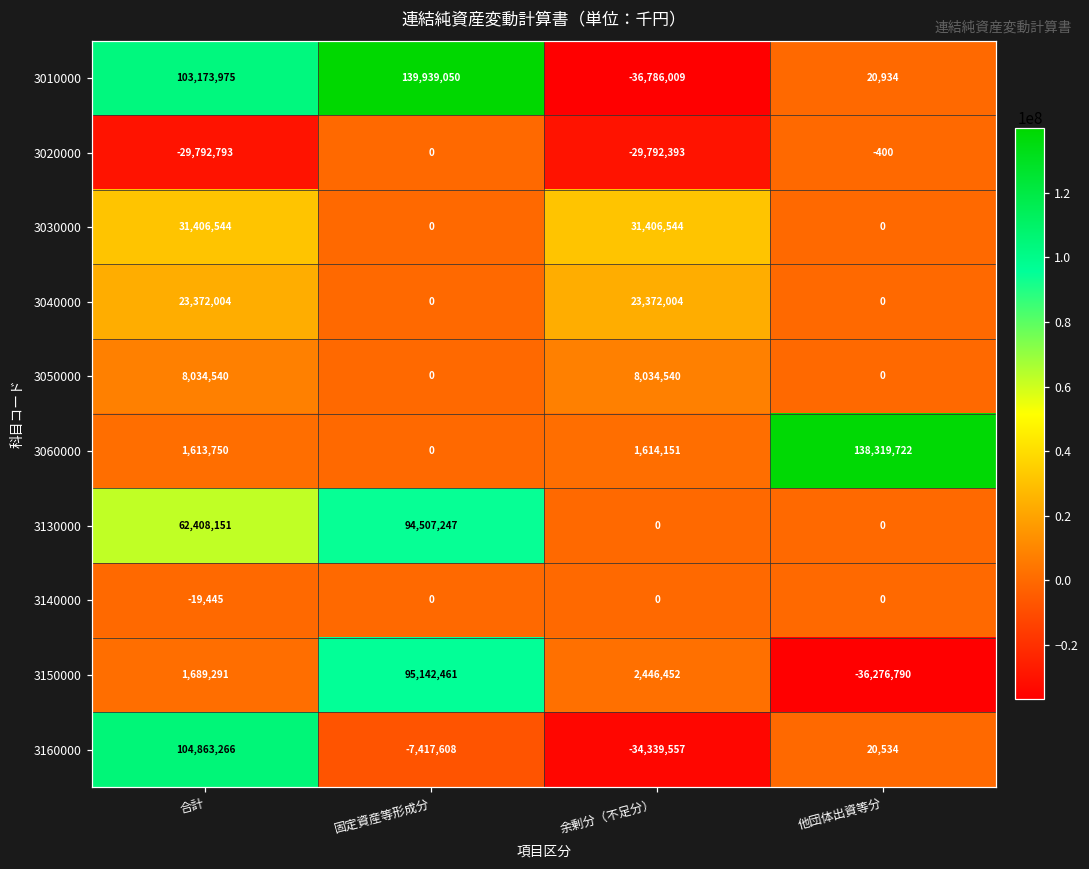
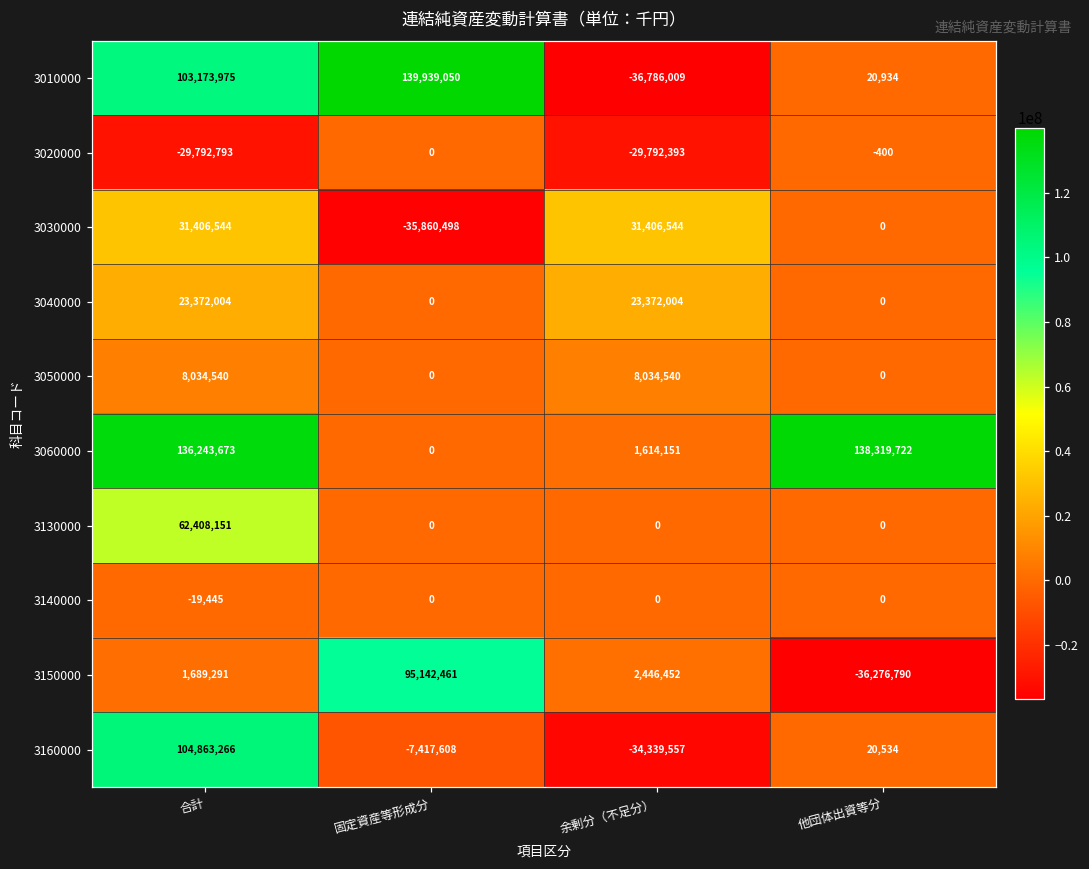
  {
    "3010000": {
      "合計": "103,173,975",
      "固定資産等形成分": "139,939,050",
      "余剰分（不足分）": "-36,786,009",
      "他団体出資等分": "20,934"
    },
    "3020000": {
      "合計": "-29,792,793",
      "固定資産等形成分": "0",
      "余剰分（不足分）": "-29,792,393",
      "他団体出資等分": "-400"
    },
    "3030000": {
      "合計": "31,406,544",
-     "固定資産等形成分": "0",
+     "固定資産等形成分": "-35,860,498",
      "余剰分（不足分）": "31,406,544",
      "他団体出資等分": "0"
    },
    "3040000": {
      "合計": "23,372,004",
      "固定資産等形成分": "0",
      "余剰分（不足分）": "23,372,004",
      "他団体出資等分": "0"
    },
    "3050000": {
      "合計": "8,034,540",
      "固定資産等形成分": "0",
      "余剰分（不足分）": "8,034,540",
      "他団体出資等分": "0"
    },
    "3060000": {
-     "合計": "1,613,750",
+     "合計": "136,243,673",
      "固定資産等形成分": "0",
      "余剰分（不足分）": "1,614,151",
      "他団体出資等分": "138,319,722"
    },
    "3130000": {
      "合計": "62,408,151",
-     "固定資産等形成分": "94,507,247",
+     "固定資産等形成分": "0",
      "余剰分（不足分）": "0",
      "他団体出資等分": "0"
    },
    "3140000": {
      "合計": "-19,445",
      "固定資産等形成分": "0",
      "余剰分（不足分）": "0",
      "他団体出資等分": "0"
    },
    "3150000": {
      "合計": "1,689,291",
      "固定資産等形成分": "95,142,461",
      "余剰分（不足分）": "2,446,452",
      "他団体出資等分": "-36,276,790"
    },
    "3160000": {
      "合計": "104,863,266",
      "固定資産等形成分": "-7,417,608",
      "余剰分（不足分）": "-34,339,557",
      "他団体出資等分": "20,534"
    }
  }
